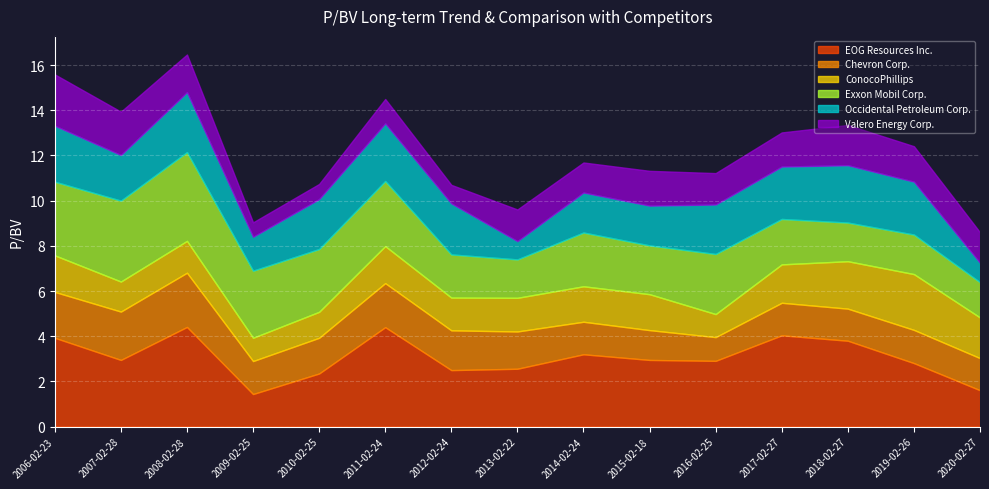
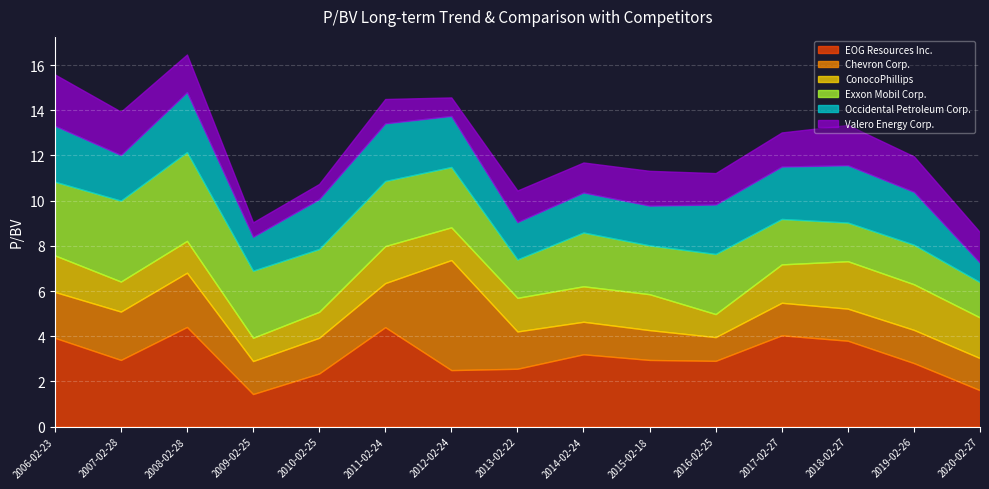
  {
    "EOG Resources Inc.": {
      "2006-02-23": 3.9,
      "2007-02-28": 3.0,
      "2008-02-28": 4.4,
      "2009-02-25": 1.4,
      "2010-02-25": 2.4,
      "2011-02-24": 4.4,
      "2012-02-24": 2.5,
      "2013-02-22": 2.6,
      "2014-02-24": 3.2,
      "2015-02-18": 3.0,
      "2016-02-25": 2.9,
      "2017-02-27": 4.0,
      "2018-02-27": 3.8,
      "2019-02-26": 2.8,
      "2020-02-27": 1.6
    },
    "Chevron Corp.": {
      "2006-02-23": 2.0,
      "2007-02-28": 2.1,
      "2008-02-28": 2.4,
      "2009-02-25": 1.5,
      "2010-02-25": 1.6,
      "2011-02-24": 2.0,
-     "2012-02-24": 1.8,
+     "2012-02-24": 4.9,
      "2013-02-22": 1.7,
      "2014-02-24": 1.4,
      "2015-02-18": 1.3,
      "2016-02-25": 1.0,
      "2017-02-27": 1.4,
      "2018-02-27": 1.4,
      "2019-02-26": 1.5,
      "2020-02-27": 1.4
    },
    "ConocoPhillips": {
      "2006-02-23": 1.6,
      "2007-02-28": 1.3,
      "2008-02-28": 1.4,
      "2009-02-25": 1.0,
      "2010-02-25": 1.2,
      "2011-02-24": 1.6,
      "2012-02-24": 1.5,
      "2013-02-22": 1.5,
      "2014-02-24": 1.6,
      "2015-02-18": 1.6,
      "2016-02-25": 1.0,
      "2017-02-27": 1.7,
      "2018-02-27": 2.1,
-     "2019-02-26": 2.5,
+     "2019-02-26": 2.0,
      "2020-02-27": 1.8
    },
    "Exxon Mobil Corp.": {
      "2006-02-23": 3.3,
      "2007-02-28": 3.6,
      "2008-02-28": 3.9,
      "2009-02-25": 3.0,
      "2010-02-25": 2.8,
      "2011-02-24": 2.9,
-     "2012-02-24": 1.9,
+     "2012-02-24": 2.7,
      "2013-02-22": 1.7,
      "2014-02-24": 2.4,
      "2015-02-18": 2.2,
      "2016-02-25": 2.7,
      "2017-02-27": 2.0,
      "2018-02-27": 1.7,
      "2019-02-26": 1.8,
      "2020-02-27": 1.6
    },
    "Occidental Petroleum Corp.": {
      "2006-02-23": 2.5,
      "2007-02-28": 2.0,
      "2008-02-28": 2.7,
      "2009-02-25": 1.5,
      "2010-02-25": 2.2,
      "2011-02-24": 2.6,
      "2012-02-24": 2.3,
-     "2013-02-22": 0.8,
+     "2013-02-22": 1.7,
      "2014-02-24": 1.8,
      "2015-02-18": 1.8,
      "2016-02-25": 2.2,
      "2017-02-27": 2.3,
      "2018-02-27": 2.5,
      "2019-02-26": 2.3,
      "2020-02-27": 0.9
    },
    "Valero Energy Corp.": {
      "2006-02-23": 2.3,
      "2007-02-28": 1.9,
      "2008-02-28": 1.7,
      "2009-02-25": 0.6,
      "2010-02-25": 0.7,
      "2011-02-24": 1.1,
      "2012-02-24": 0.8,
      "2013-02-22": 1.4,
      "2014-02-24": 1.3,
      "2015-02-18": 1.5,
      "2016-02-25": 1.4,
      "2017-02-27": 1.5,
      "2019-02-26": 1.6,
      "2020-02-27": 1.4
    }
  }
